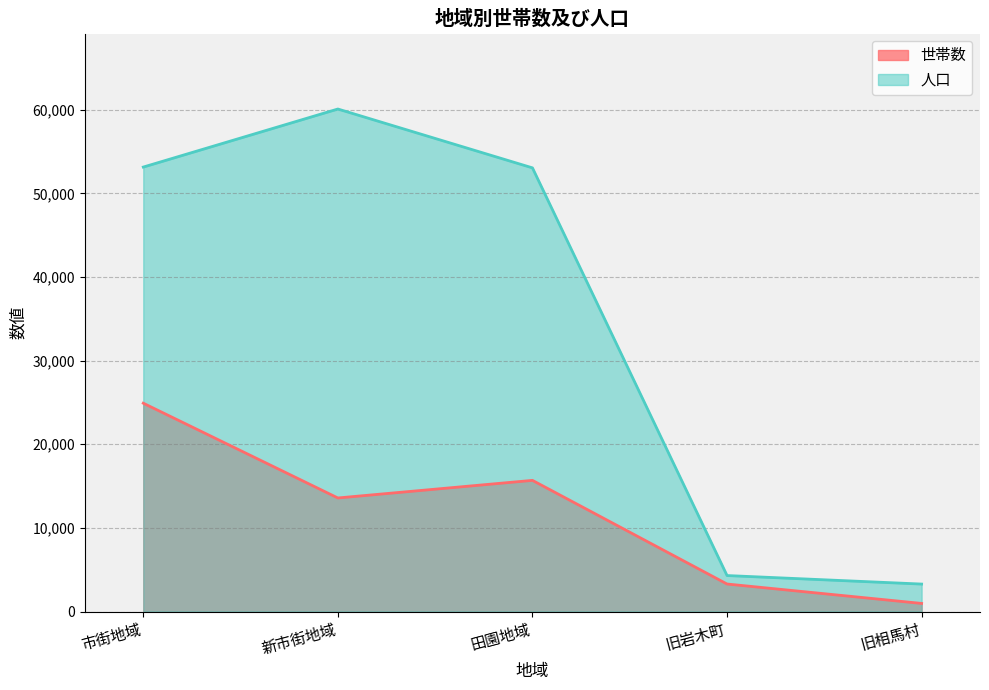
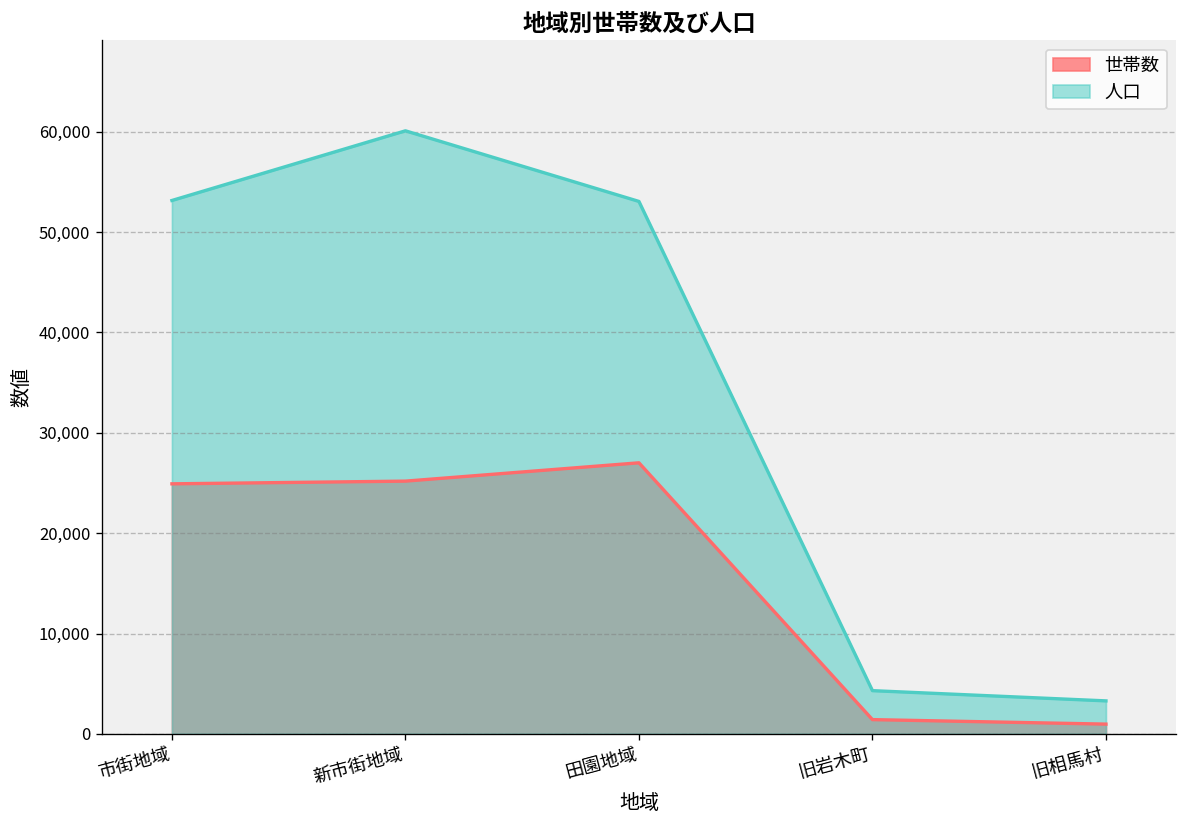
  {
    "世帯数": {
      "市街地域": "25,000",
-     "新市街地域": "14,000",
-     "田園地域": "16,000",
-     "旧岩木町": "3,000",
+     "新市街地域": "25,000",
+     "田園地域": "27,000",
+     "旧岩木町": "1,000",
      "旧相馬村": "1,000"
    },
    "人口": {
      "市街地域": "53,000",
      "新市街地域": "60,000",
      "田園地域": "53,000",
      "旧岩木町": "4,000",
      "旧相馬村": "3,000"
    }
  }
